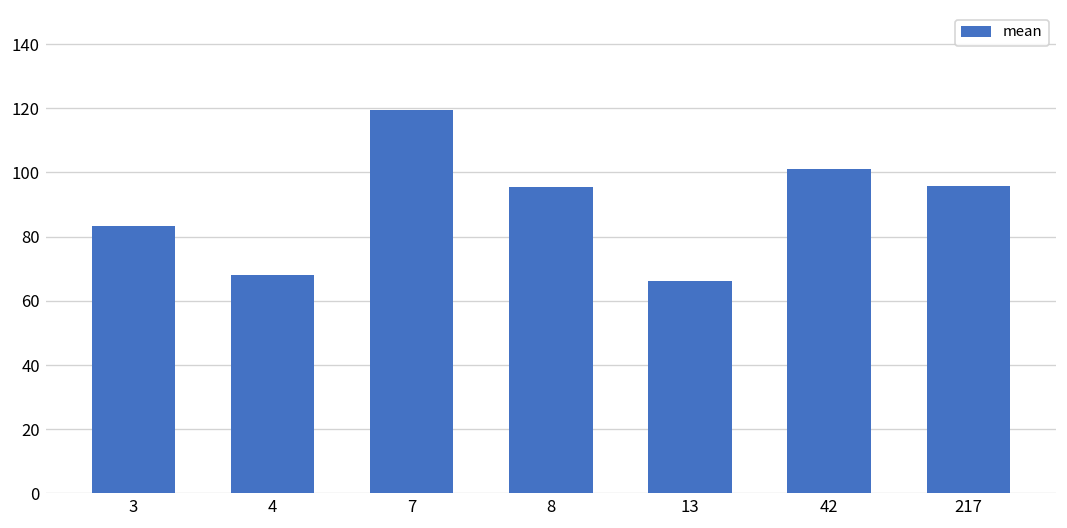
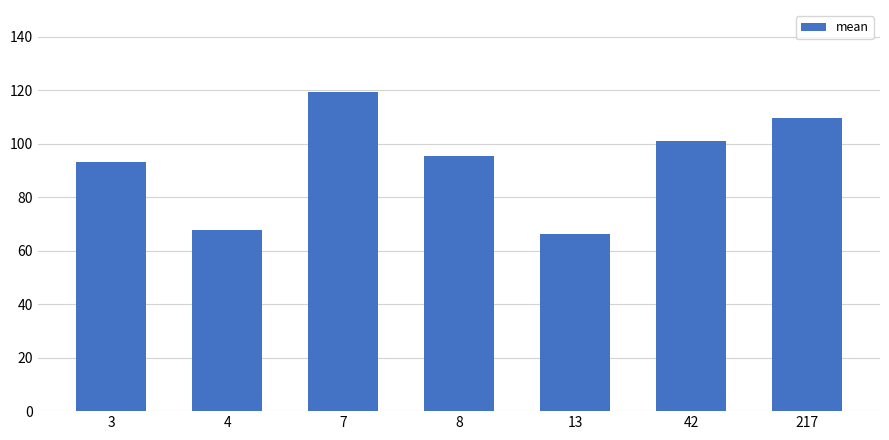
  {
-   "3": 83,
+   "3": 93,
    "4": 68,
    "7": 120,
    "8": 96,
    "13": 66,
    "42": 101,
-   "217": 96
+   "217": 110
  }
